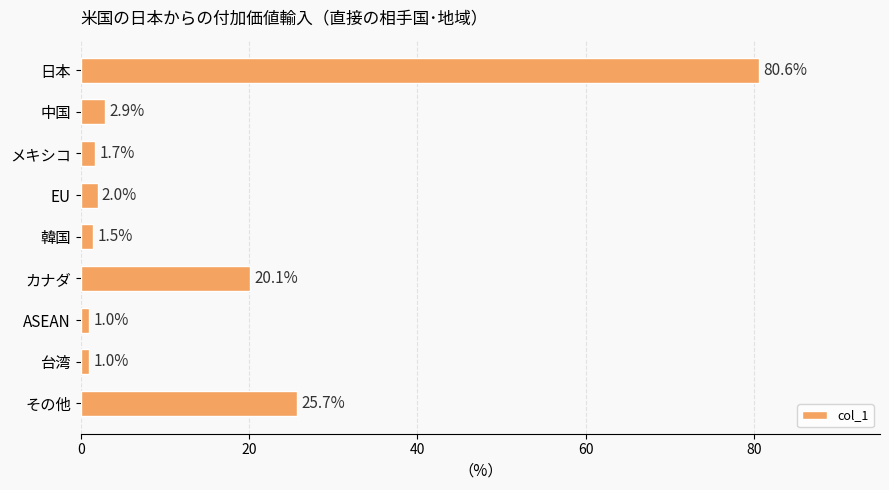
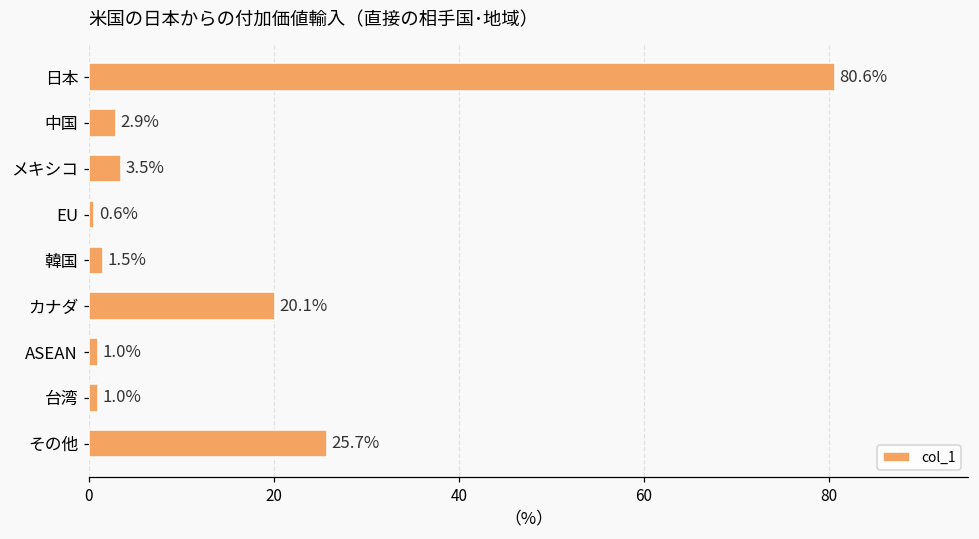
  {
    "日本": "80.6%",
    "中国": "2.9%",
-   "メキシコ": "1.7%",
-   "EU": "2.0%",
+   "メキシコ": "3.5%",
+   "EU": "0.6%",
    "韓国": "1.5%",
    "カナダ": "20.1%",
    "ASEAN": "1.0%",
    "台湾": "1.0%",
    "その他": "25.7%"
  }
